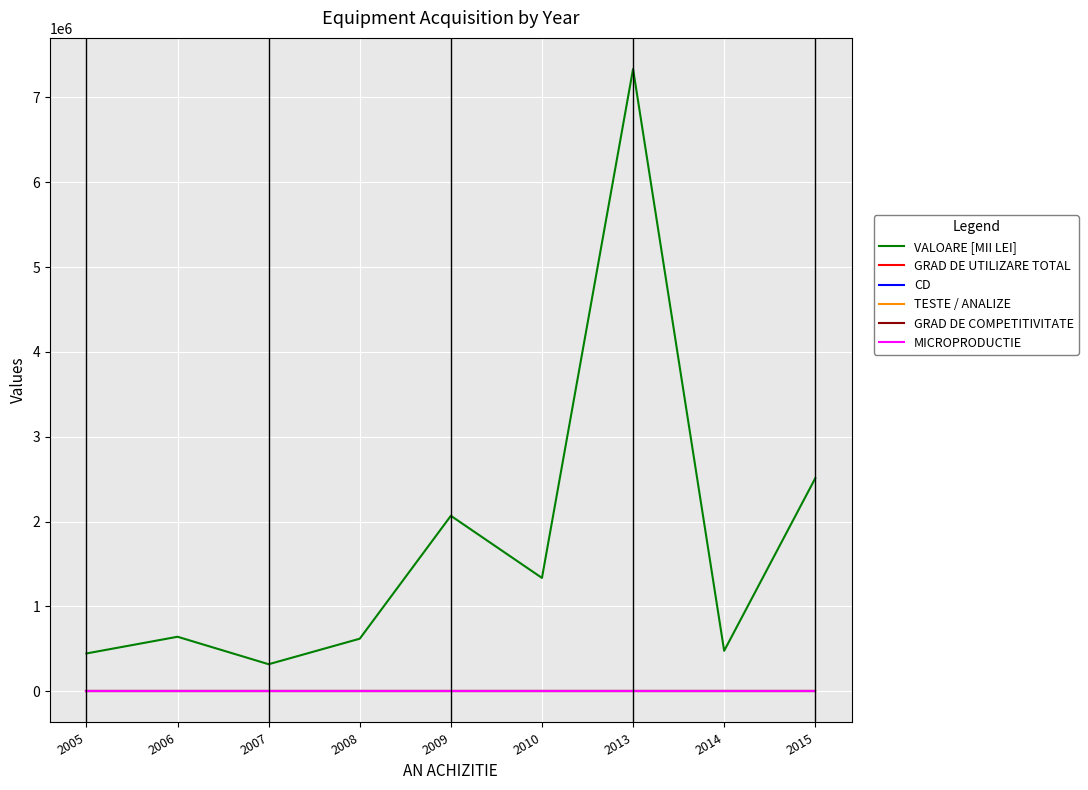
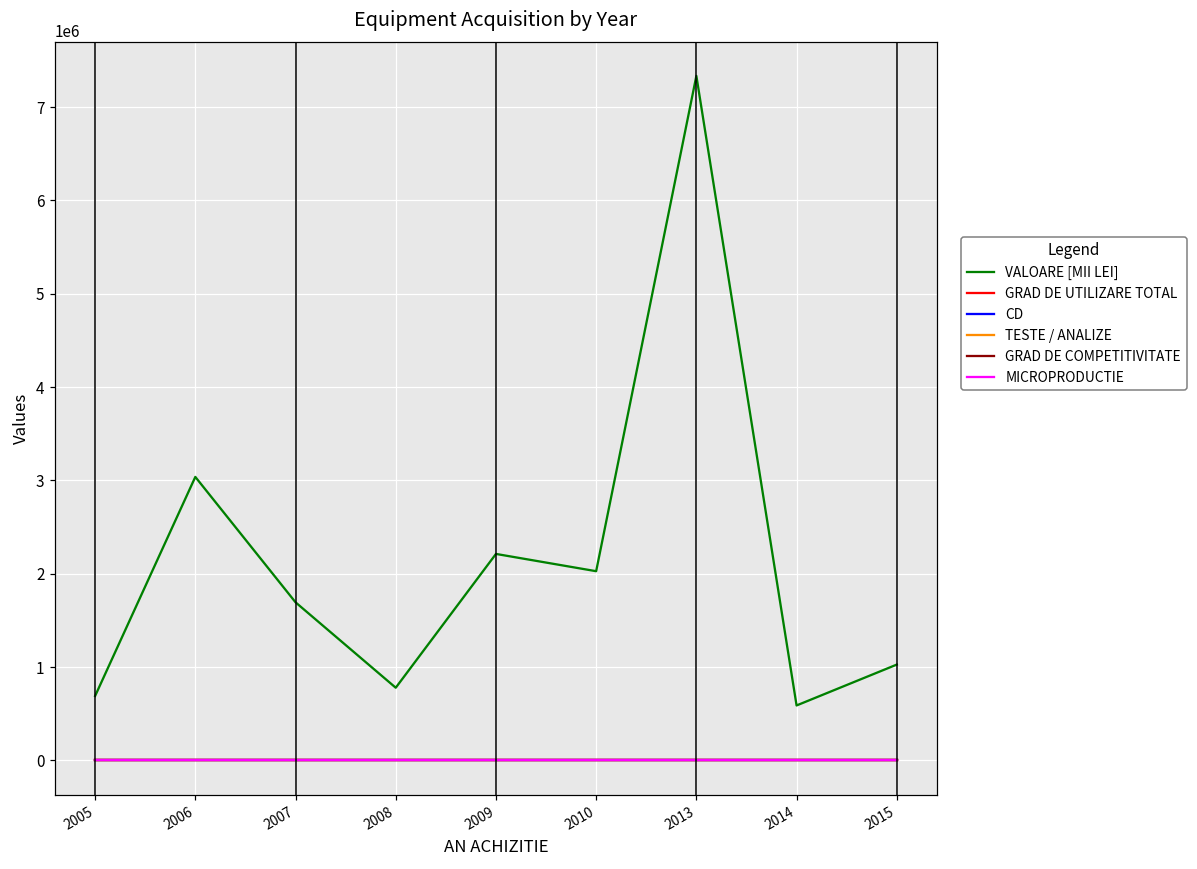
  {
    "VALOARE [MII LEI]": {
-     "2005": 400000,
-     "2006": 600000,
-     "2007": 300000,
-     "2008": 600000,
-     "2009": 2100000,
-     "2010": 1300000,
+     "2005": 700000,
+     "2006": 3000000,
+     "2007": 1700000,
+     "2008": 800000,
+     "2009": 2200000,
+     "2010": 2000000,
      "2013": 7300000,
-     "2014": 500000,
-     "2015": 2500000
+     "2014": 600000,
+     "2015": 1000000
    },
    "MICROPRODUCTIE": {
      "2005": 0,
      "2006": 0,
      "2007": 0,
      "2008": 0,
      "2009": 0,
      "2010": 0,
      "2013": 0,
      "2014": 0,
      "2015": 0
    }
  }
